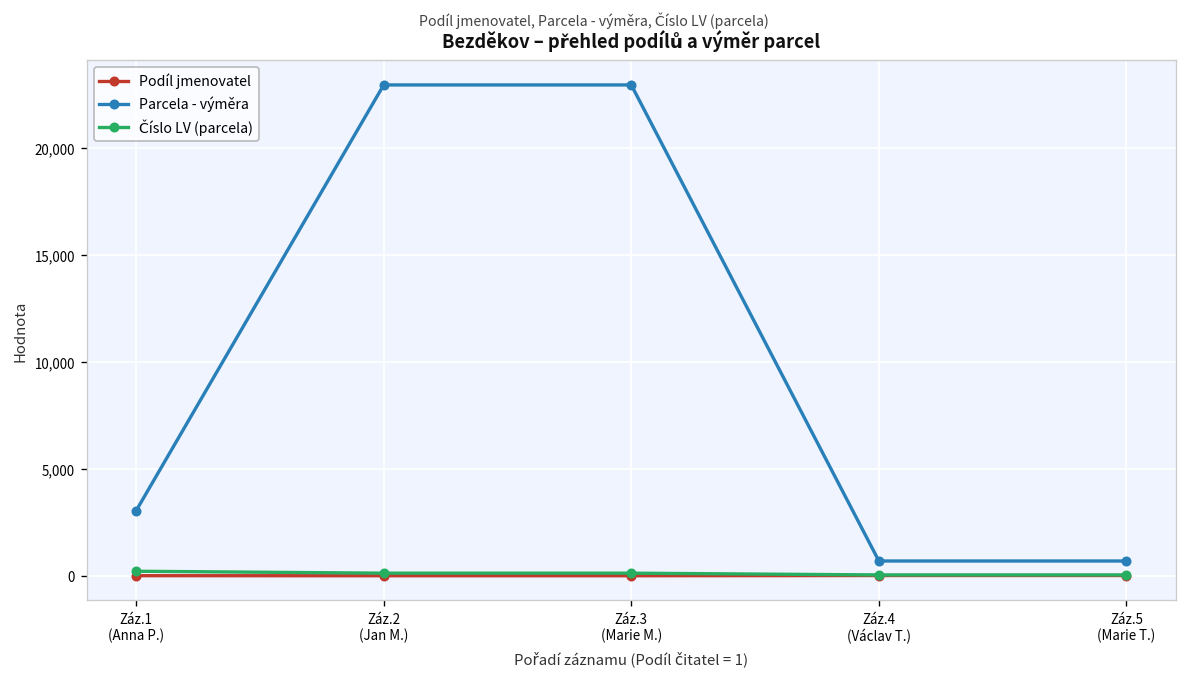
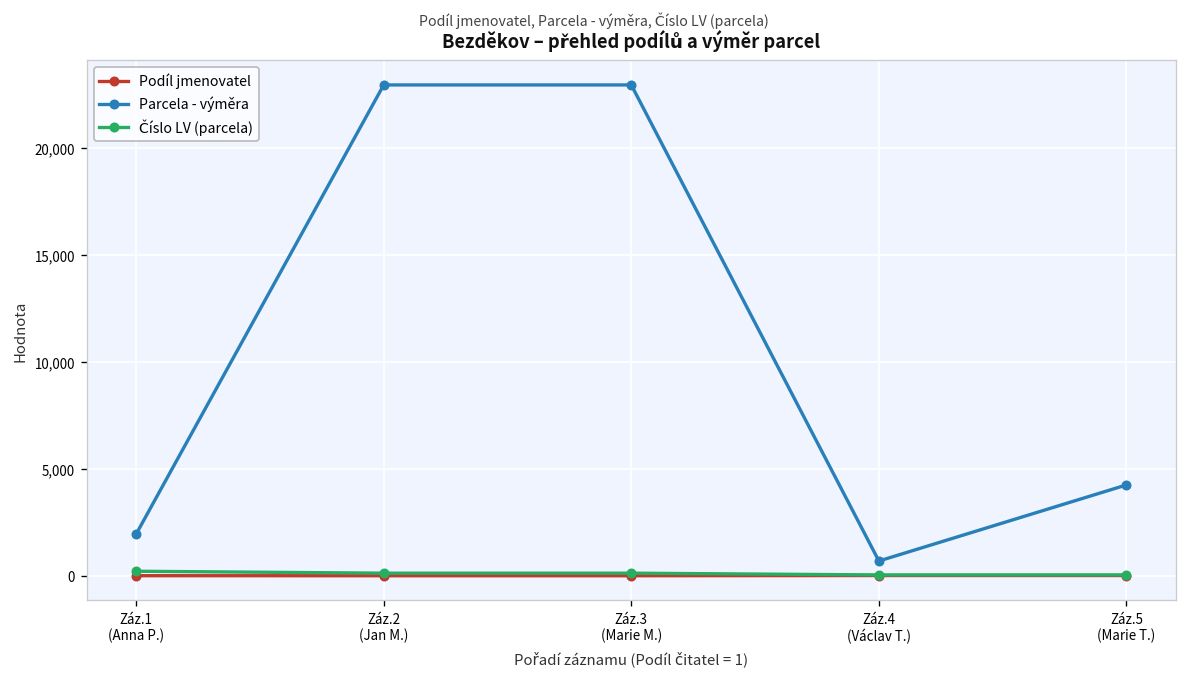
  {
    "Podíl jmenovatel": {
      "Záz.1 (Anna P.)": "0"
    },
    "Parcela - výměra": {
-     "Záz.1 (Anna P.)": "3,000",
+     "Záz.1 (Anna P.)": "1,900",
      "Záz.2 (Jan M.)": "22,900",
      "Záz.3 (Marie M.)": "22,900",
      "Záz.4 (Václav T.)": "700",
-     "Záz.5 (Marie T.)": "700"
+     "Záz.5 (Marie T.)": "4,200"
    },
    "Číslo LV (parcela)": {
      "Záz.1 (Anna P.)": "200"
    }
  }
